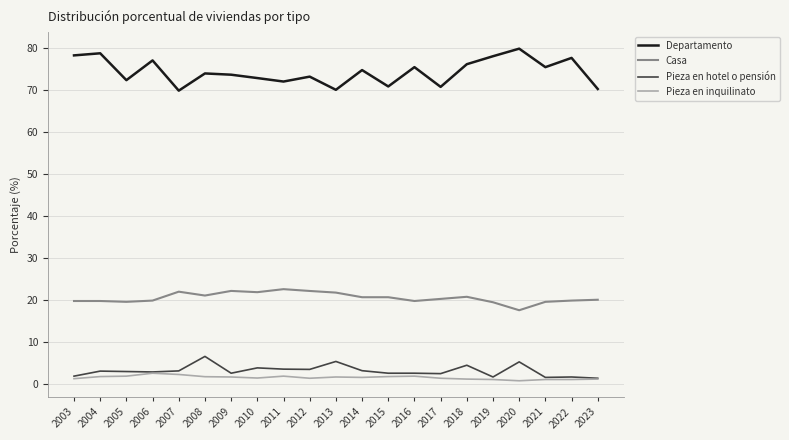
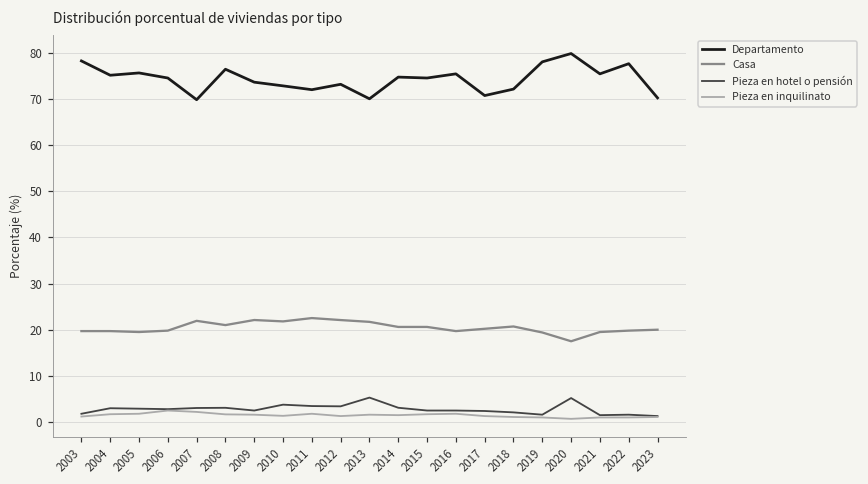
  {
    "Departamento": {
      "2003": 78,
-     "2004": 79,
-     "2005": 72,
-     "2006": 77,
+     "2004": 75,
+     "2005": 76,
+     "2006": 75,
      "2007": 70,
-     "2008": 74,
+     "2008": 76,
      "2009": 74,
      "2010": 73,
      "2011": 72,
      "2012": 73,
      "2013": 70,
      "2014": 75,
-     "2015": 71,
+     "2015": 75,
      "2016": 75,
      "2017": 71,
-     "2018": 76,
+     "2018": 72,
      "2019": 78,
      "2020": 80,
      "2021": 75,
      "2022": 78,
      "2023": 70
    },
    "Pieza en hotel o pensión": {
      "2003": 2,
      "2004": 3,
      "2005": 3,
      "2007": 3,
-     "2008": 7,
+     "2008": 3,
      "2009": 3,
      "2010": 4,
      "2011": 3,
      "2012": 3,
      "2013": 5,
      "2014": 3,
      "2015": 3,
      "2016": 3,
      "2017": 2,
-     "2018": 4,
+     "2018": 2,
      "2020": 5
    }
  }
